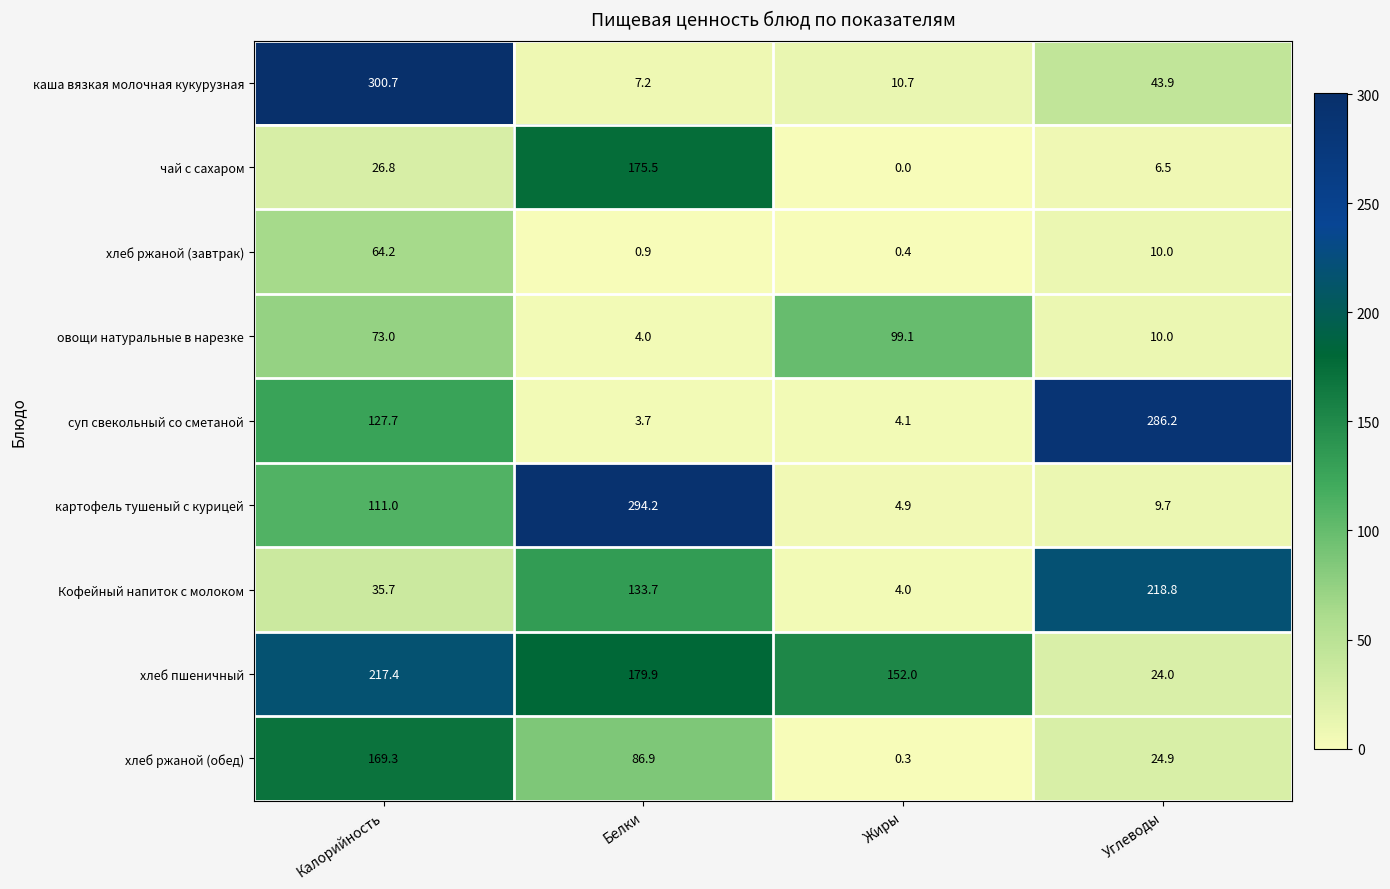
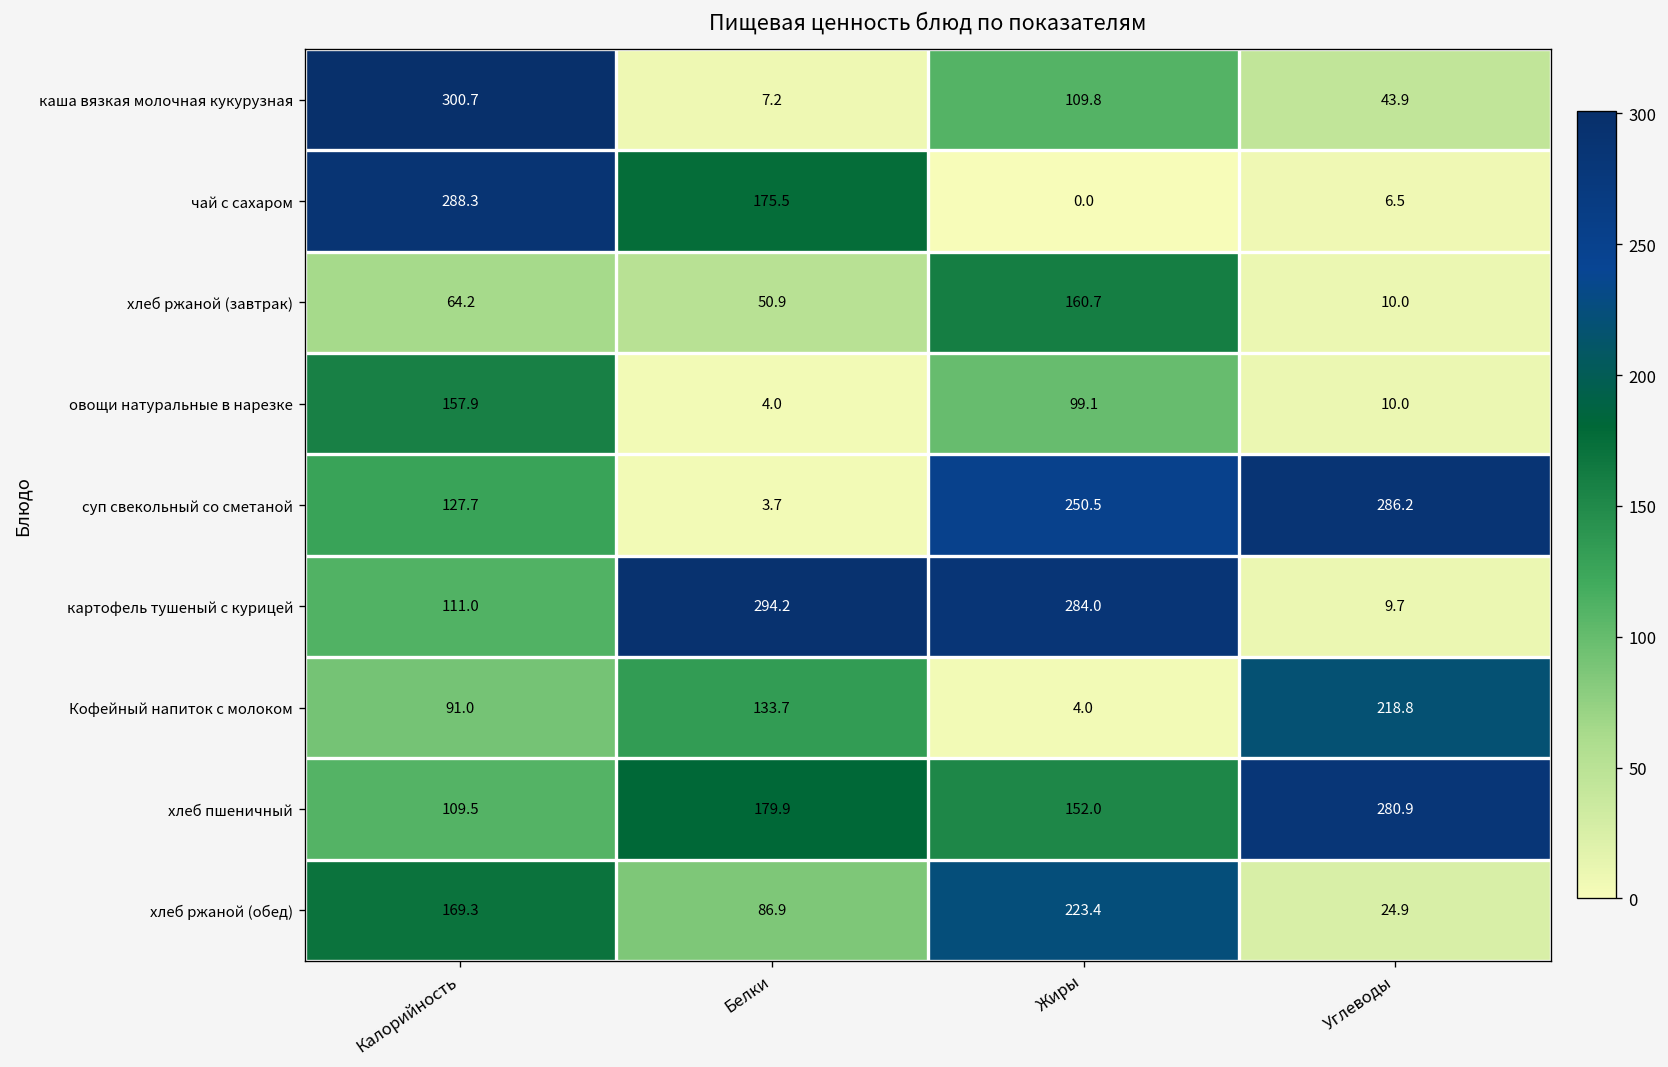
  {
    "каша вязкая молочная кукурузная": {
      "Калорийность": 300.7,
      "Белки": 7.2,
-     "Жиры": 10.7,
+     "Жиры": 109.8,
      "Углеводы": 43.9
    },
    "чай с сахаром": {
-     "Калорийность": 26.8,
+     "Калорийность": 288.3,
      "Белки": 175.5,
      "Жиры": 0.0,
      "Углеводы": 6.5
    },
    "хлеб ржаной (завтрак)": {
      "Калорийность": 64.2,
-     "Белки": 0.9,
-     "Жиры": 0.4,
+     "Белки": 50.9,
+     "Жиры": 160.7,
      "Углеводы": 10.0
    },
    "овощи натуральные в нарезке": {
-     "Калорийность": 73.0,
+     "Калорийность": 157.9,
      "Белки": 4.0,
      "Жиры": 99.1,
      "Углеводы": 10.0
    },
    "суп свекольный со сметаной": {
      "Калорийность": 127.7,
      "Белки": 3.7,
-     "Жиры": 4.1,
+     "Жиры": 250.5,
      "Углеводы": 286.2
    },
    "картофель тушеный с курицей": {
      "Калорийность": 111.0,
      "Белки": 294.2,
-     "Жиры": 4.9,
+     "Жиры": 284.0,
      "Углеводы": 9.7
    },
    "Кофейный напиток с молоком": {
-     "Калорийность": 35.7,
+     "Калорийность": 91.0,
      "Белки": 133.7,
      "Жиры": 4.0,
      "Углеводы": 218.8
    },
    "хлеб пшеничный": {
-     "Калорийность": 217.4,
+     "Калорийность": 109.5,
      "Белки": 179.9,
      "Жиры": 152.0,
-     "Углеводы": 24.0
+     "Углеводы": 280.9
    },
    "хлеб ржаной (обед)": {
      "Калорийность": 169.3,
      "Белки": 86.9,
-     "Жиры": 0.3,
+     "Жиры": 223.4,
      "Углеводы": 24.9
    }
  }
